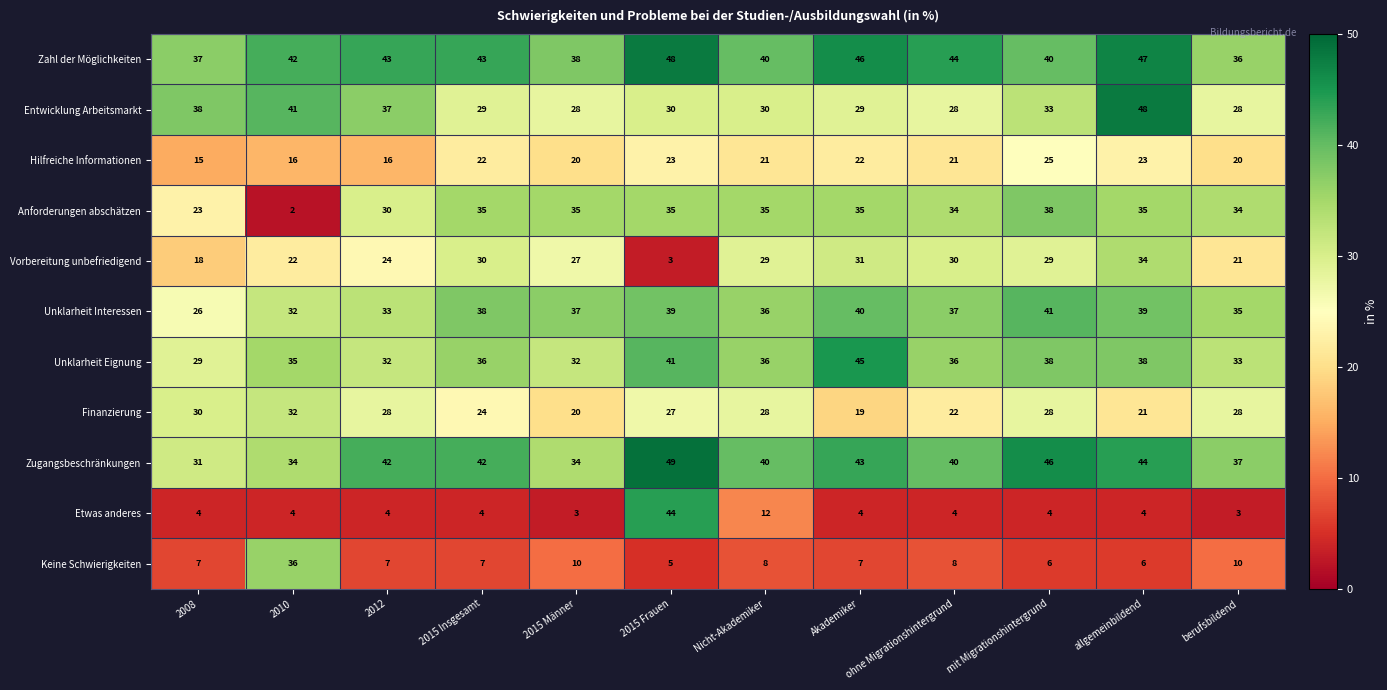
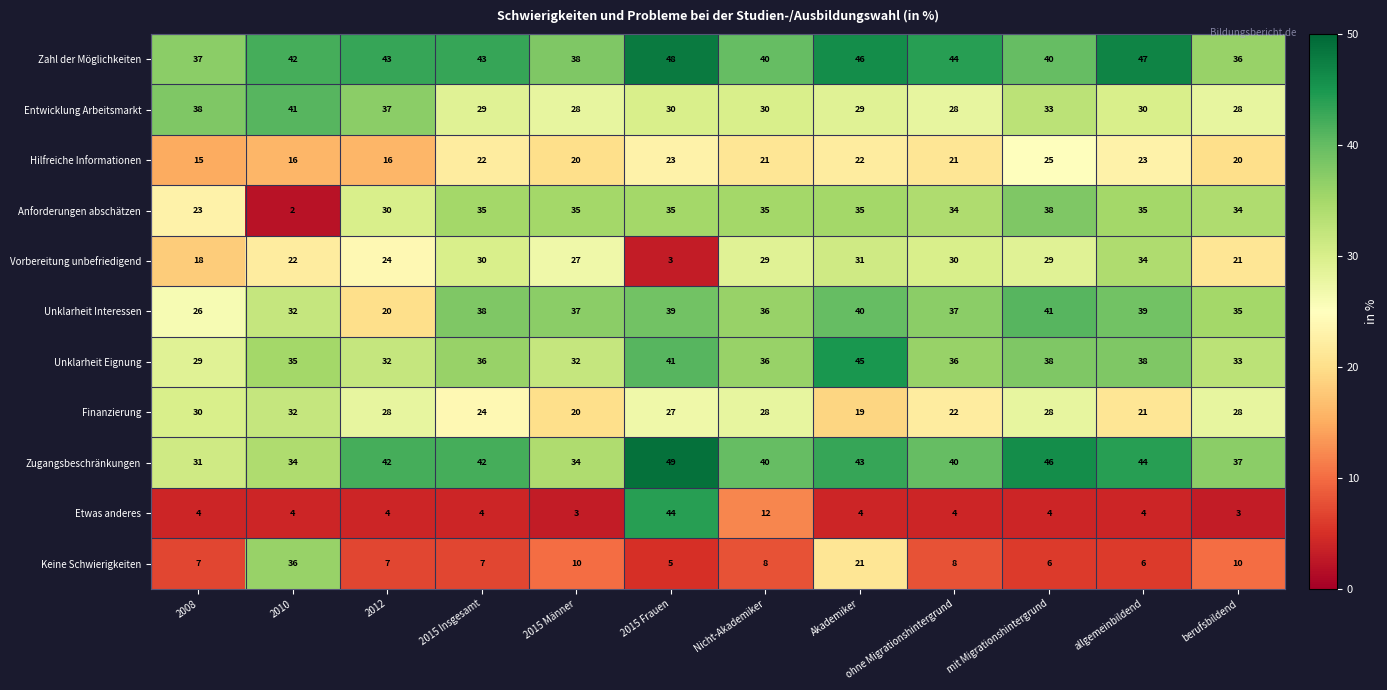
  {
    "Zahl der Möglichkeiten": {
      "2008": 37,
      "2010": 42,
      "2012": 43,
      "2015 Insgesamt": 43,
      "2015 Männer": 38,
      "2015 Frauen": 48,
      "Nicht-Akademiker": 40,
      "Akademiker": 46,
      "ohne Migrationshintergrund": 44,
      "mit Migrationshintergrund": 40,
      "allgemeinbildend": 47,
      "berufsbildend": 36
    },
    "Entwicklung Arbeitsmarkt": {
      "2008": 38,
      "2010": 41,
      "2012": 37,
      "2015 Insgesamt": 29,
      "2015 Männer": 28,
      "2015 Frauen": 30,
      "Nicht-Akademiker": 30,
      "Akademiker": 29,
      "ohne Migrationshintergrund": 28,
      "mit Migrationshintergrund": 33,
-     "allgemeinbildend": 48,
+     "allgemeinbildend": 30,
      "berufsbildend": 28
    },
    "Hilfreiche Informationen": {
      "2008": 15,
      "2010": 16,
      "2012": 16,
      "2015 Insgesamt": 22,
      "2015 Männer": 20,
      "2015 Frauen": 23,
      "Nicht-Akademiker": 21,
      "Akademiker": 22,
      "ohne Migrationshintergrund": 21,
      "mit Migrationshintergrund": 25,
      "allgemeinbildend": 23,
      "berufsbildend": 20
    },
    "Anforderungen abschätzen": {
      "2008": 23,
      "2010": 2,
      "2012": 30,
      "2015 Insgesamt": 35,
      "2015 Männer": 35,
      "2015 Frauen": 35,
      "Nicht-Akademiker": 35,
      "Akademiker": 35,
      "ohne Migrationshintergrund": 34,
      "mit Migrationshintergrund": 38,
      "allgemeinbildend": 35,
      "berufsbildend": 34
    },
    "Vorbereitung unbefriedigend": {
      "2008": 18,
      "2010": 22,
      "2012": 24,
      "2015 Insgesamt": 30,
      "2015 Männer": 27,
      "2015 Frauen": 3,
      "Nicht-Akademiker": 29,
      "Akademiker": 31,
      "ohne Migrationshintergrund": 30,
      "mit Migrationshintergrund": 29,
      "allgemeinbildend": 34,
      "berufsbildend": 21
    },
    "Unklarheit Interessen": {
      "2008": 26,
      "2010": 32,
-     "2012": 33,
+     "2012": 20,
      "2015 Insgesamt": 38,
      "2015 Männer": 37,
      "2015 Frauen": 39,
      "Nicht-Akademiker": 36,
      "Akademiker": 40,
      "ohne Migrationshintergrund": 37,
      "mit Migrationshintergrund": 41,
      "allgemeinbildend": 39,
      "berufsbildend": 35
    },
    "Unklarheit Eignung": {
      "2008": 29,
      "2010": 35,
      "2012": 32,
      "2015 Insgesamt": 36,
      "2015 Männer": 32,
      "2015 Frauen": 41,
      "Nicht-Akademiker": 36,
      "Akademiker": 45,
      "ohne Migrationshintergrund": 36,
      "mit Migrationshintergrund": 38,
      "allgemeinbildend": 38,
      "berufsbildend": 33
    },
    "Finanzierung": {
      "2008": 30,
      "2010": 32,
      "2012": 28,
      "2015 Insgesamt": 24,
      "2015 Männer": 20,
      "2015 Frauen": 27,
      "Nicht-Akademiker": 28,
      "Akademiker": 19,
      "ohne Migrationshintergrund": 22,
      "mit Migrationshintergrund": 28,
      "allgemeinbildend": 21,
      "berufsbildend": 28
    },
    "Zugangsbeschränkungen": {
      "2008": 31,
      "2010": 34,
      "2012": 42,
      "2015 Insgesamt": 42,
      "2015 Männer": 34,
      "2015 Frauen": 49,
      "Nicht-Akademiker": 40,
      "Akademiker": 43,
      "ohne Migrationshintergrund": 40,
      "mit Migrationshintergrund": 46,
      "allgemeinbildend": 44,
      "berufsbildend": 37
    },
    "Etwas anderes": {
      "2008": 4,
      "2010": 4,
      "2012": 4,
      "2015 Insgesamt": 4,
      "2015 Männer": 3,
      "2015 Frauen": 44,
      "Nicht-Akademiker": 12,
      "Akademiker": 4,
      "ohne Migrationshintergrund": 4,
      "mit Migrationshintergrund": 4,
      "allgemeinbildend": 4,
      "berufsbildend": 3
    },
    "Keine Schwierigkeiten": {
      "2008": 7,
      "2010": 36,
      "2012": 7,
      "2015 Insgesamt": 7,
      "2015 Männer": 10,
      "2015 Frauen": 5,
      "Nicht-Akademiker": 8,
-     "Akademiker": 7,
+     "Akademiker": 21,
      "ohne Migrationshintergrund": 8,
      "mit Migrationshintergrund": 6,
      "allgemeinbildend": 6,
      "berufsbildend": 10
    }
  }
